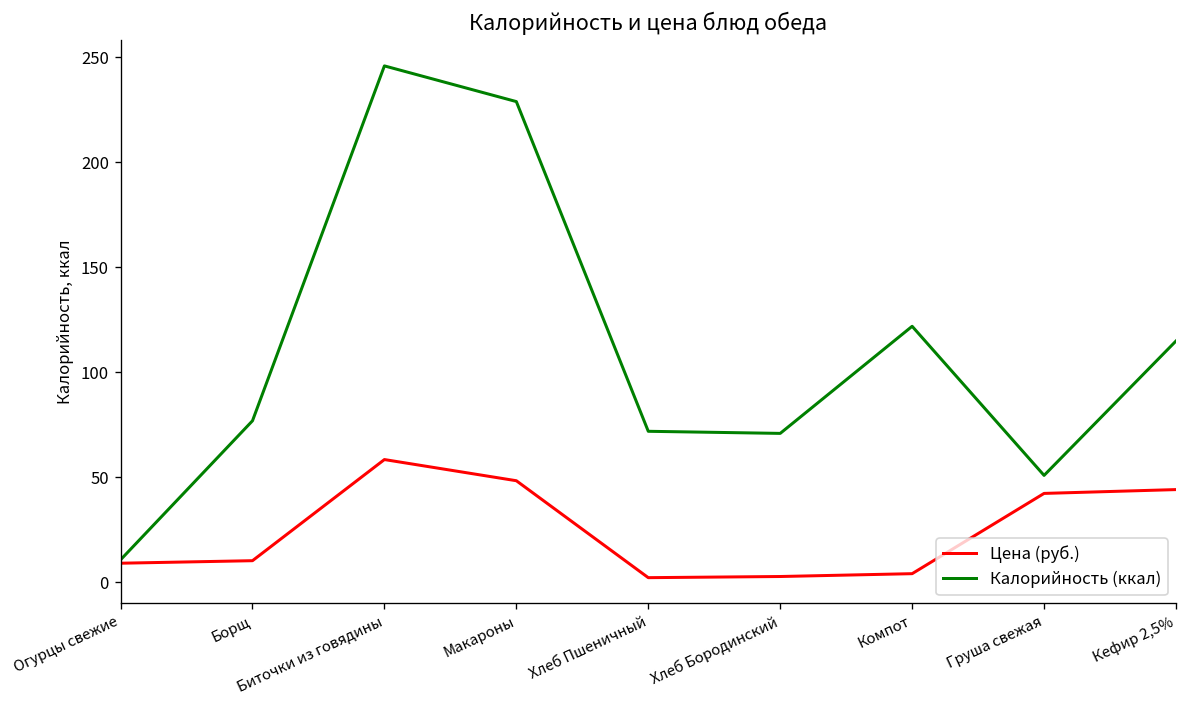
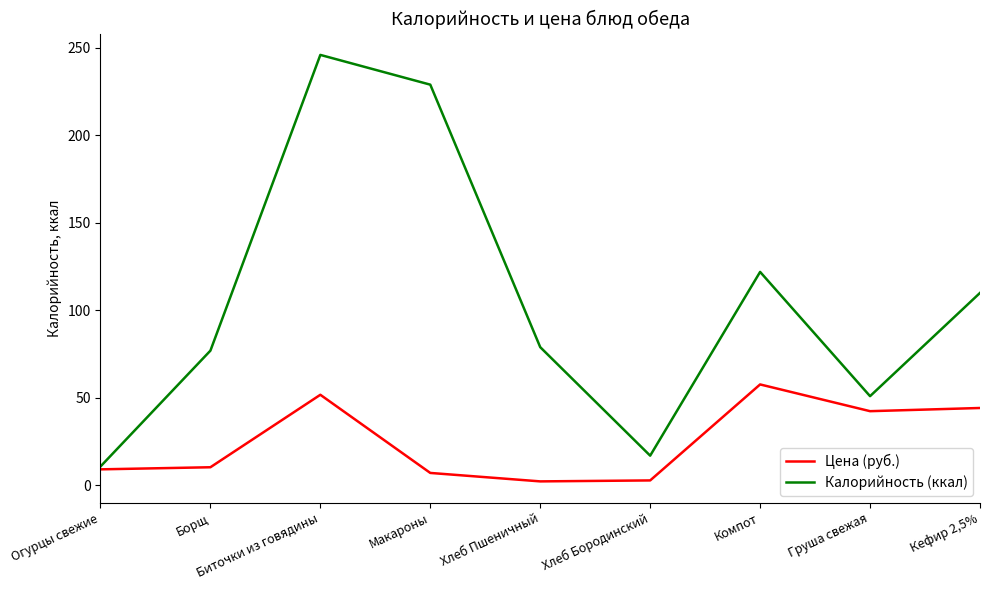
  {
    "Цена (руб.)": {
      "Огурцы свежие": 9,
      "Борщ": 10,
-     "Биточки из говядины": 59,
-     "Макароны": 48,
+     "Биточки из говядины": 52,
+     "Макароны": 7,
      "Хлеб Пшеничный": 2,
      "Хлеб Бородинский": 3,
-     "Компот": 4,
+     "Компот": 58,
      "Груша свежая": 42,
      "Кефир 2,5%": 44
    },
    "Калорийность (ккал)": {
      "Огурцы свежие": 11,
      "Борщ": 77,
      "Биточки из говядины": 246,
      "Макароны": 229,
-     "Хлеб Пшеничный": 72,
-     "Хлеб Бородинский": 71,
+     "Хлеб Пшеничный": 79,
+     "Хлеб Бородинский": 17,
      "Компот": 122,
      "Груша свежая": 51,
-     "Кефир 2,5%": 115
+     "Кефир 2,5%": 110
    }
  }
